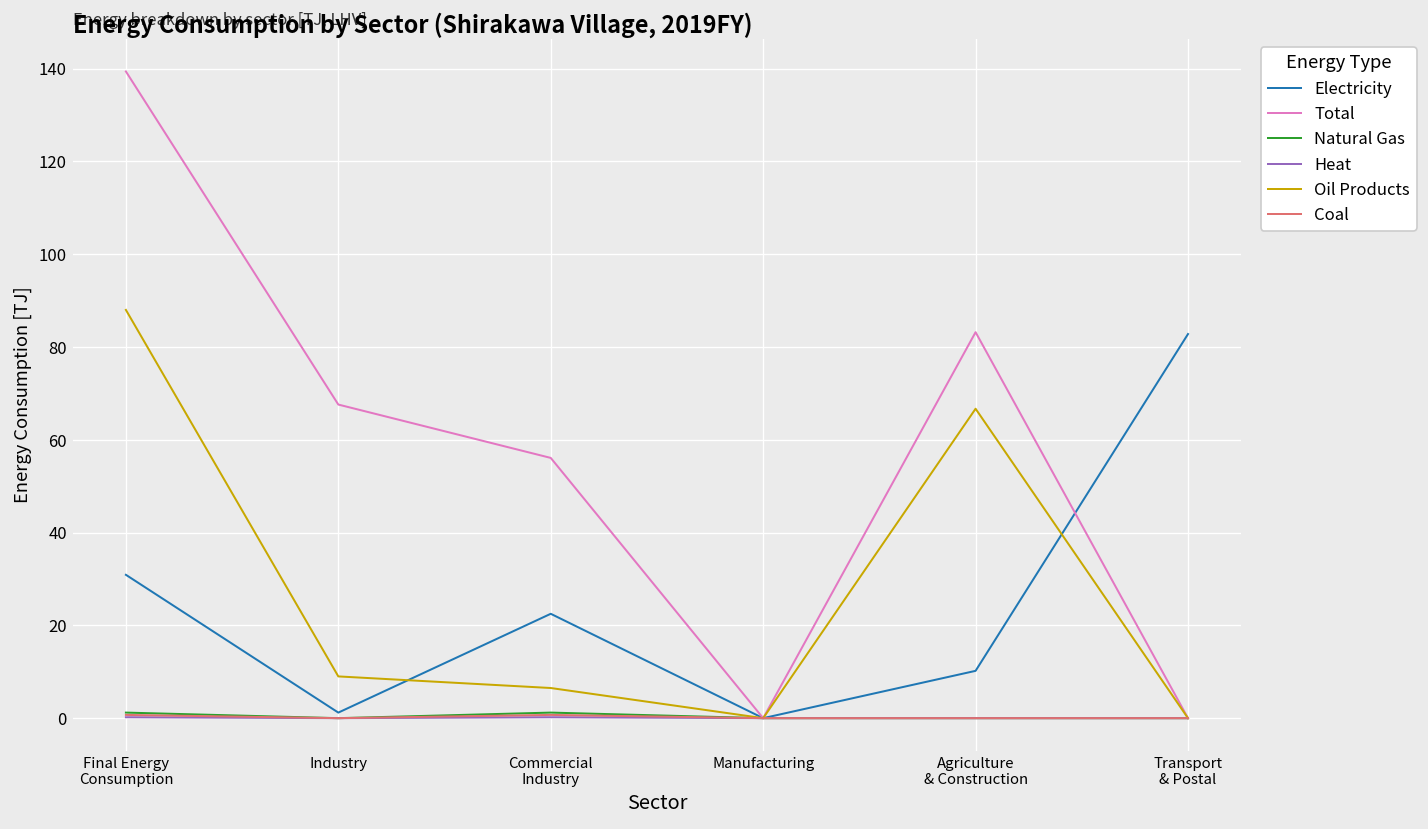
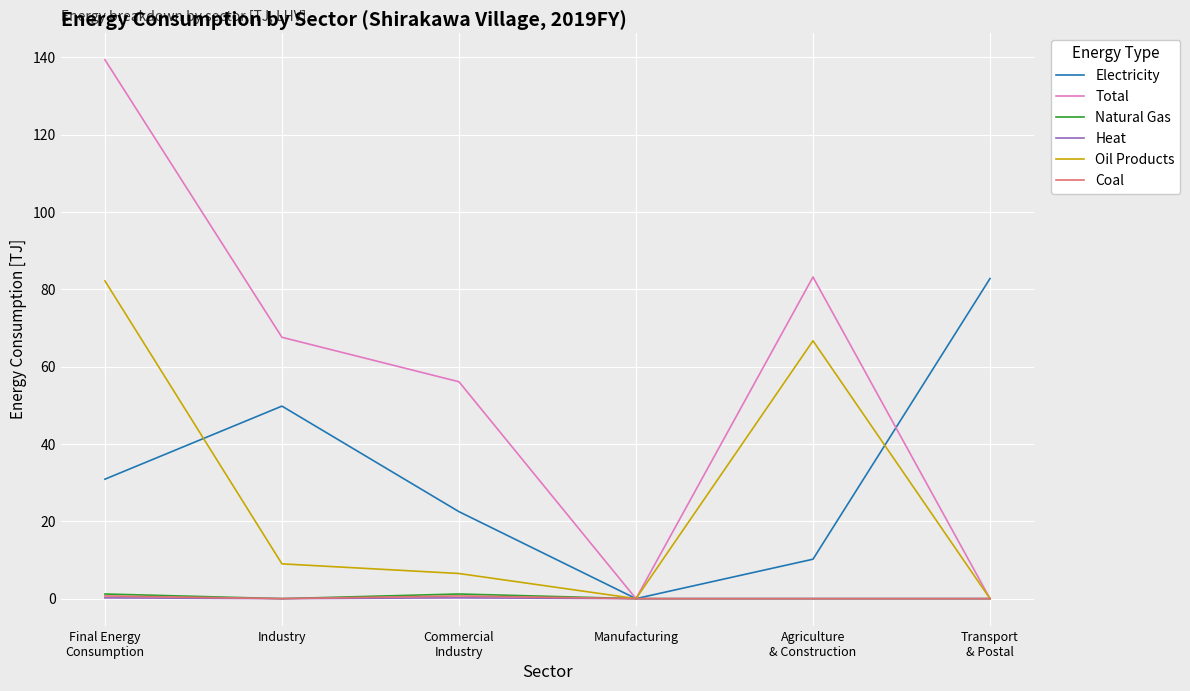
  {
    "Electricity": {
      "Final Energy Consumption": 31,
-     "Industry": 1,
+     "Industry": 50,
      "Commercial Industry": 23,
      "Agriculture & Construction": 10,
      "Transport & Postal": 83
    },
    "Total": {
      "Final Energy Consumption": 139,
      "Industry": 68,
      "Commercial Industry": 56,
      "Agriculture & Construction": 83
    },
    "Oil Products": {
-     "Final Energy Consumption": 88,
+     "Final Energy Consumption": 82,
      "Industry": 9,
      "Commercial Industry": 7,
      "Agriculture & Construction": 67
    }
  }
